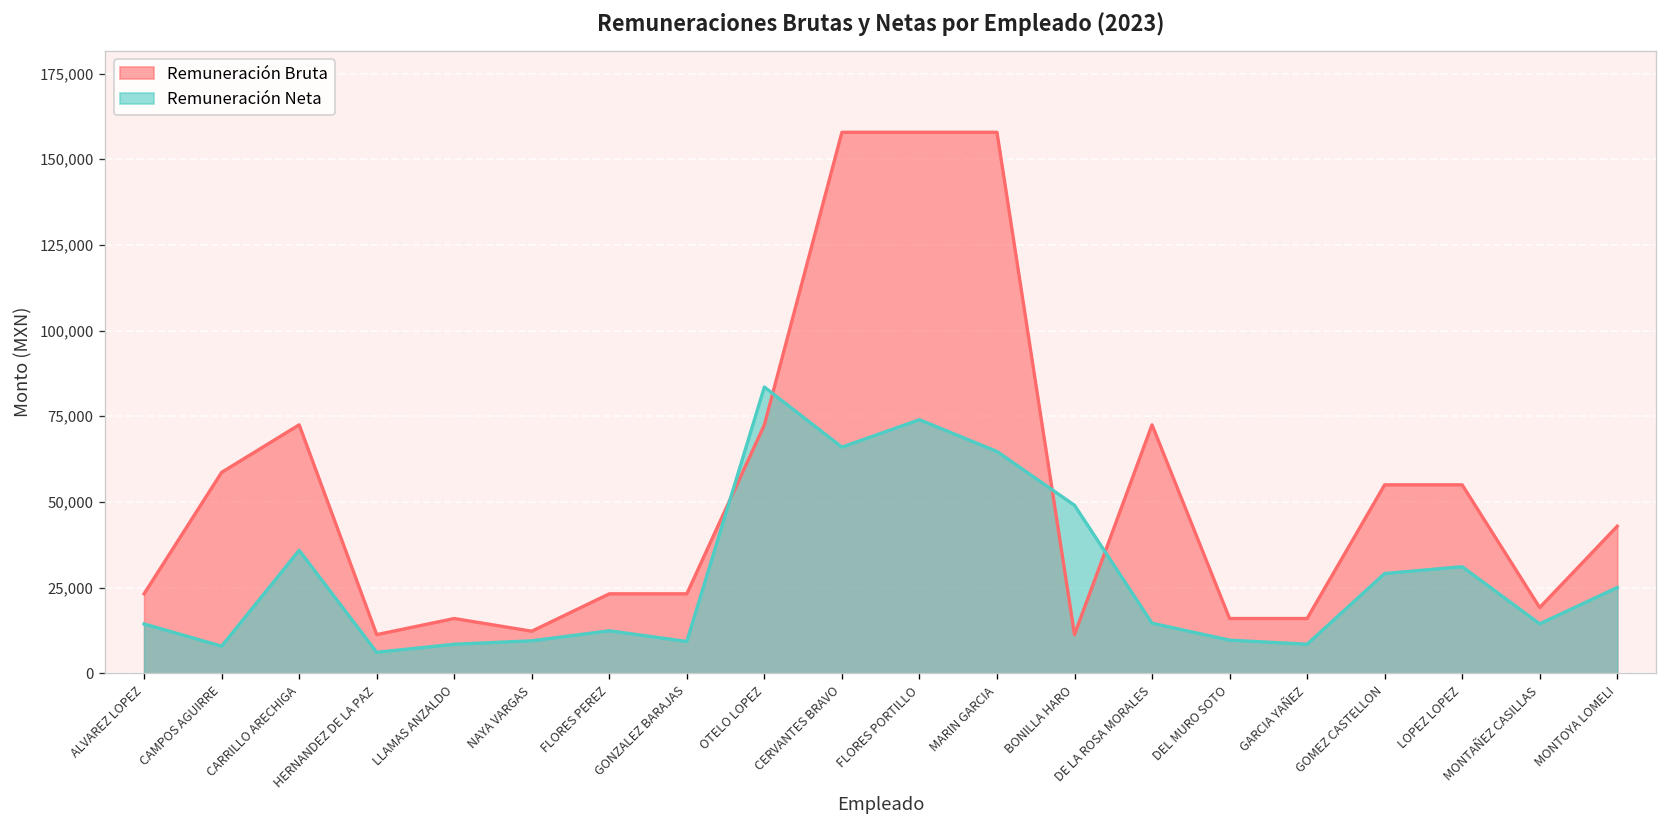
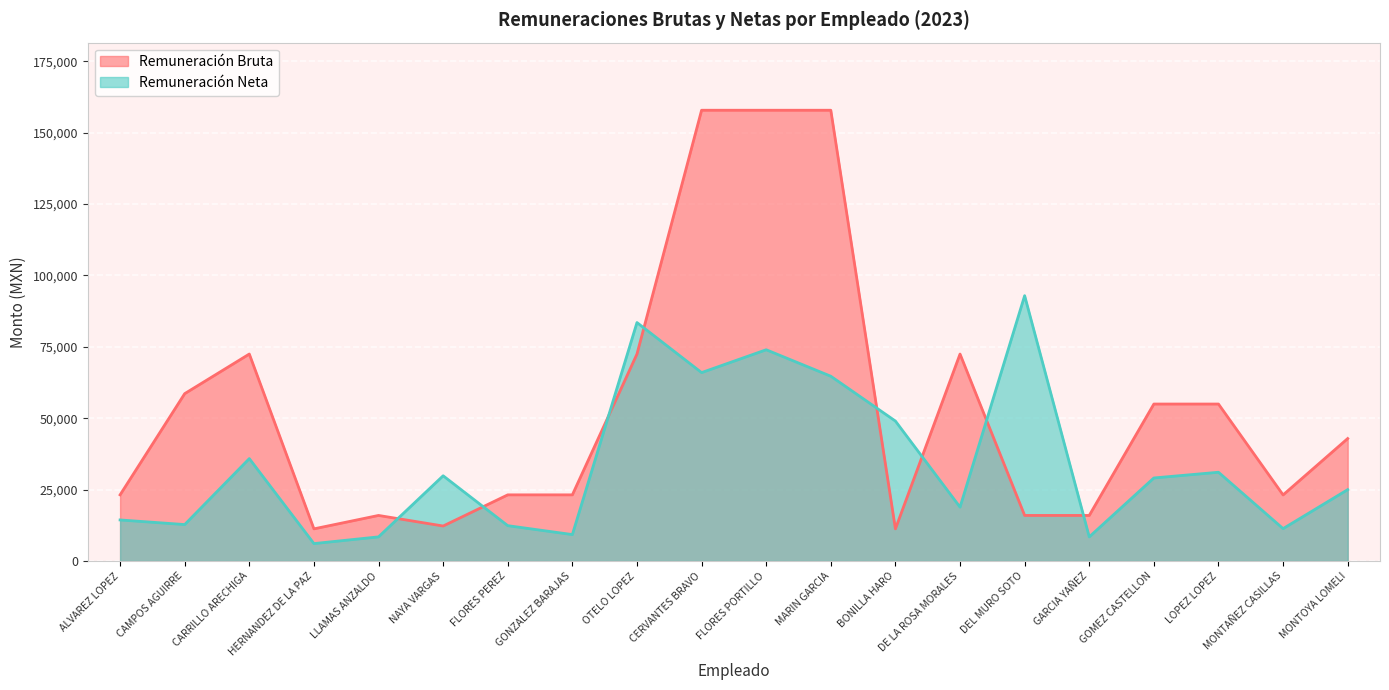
  {
    "Remuneración Bruta": {
      "ALVAREZ LOPEZ": "23,000",
      "CAMPOS AGUIRRE": "59,000",
      "CARRILLO ARECHIGA": "72,000",
      "HERNANDEZ DE LA PAZ": "11,000",
      "LLAMAS ANZALDO": "16,000",
      "NAYA VARGAS": "12,000",
      "FLORES PEREZ": "23,000",
      "GONZALEZ BARAJAS": "23,000",
      "OTELO LOPEZ": "72,000",
      "CERVANTES BRAVO": "158,000",
      "FLORES PORTILLO": "158,000",
      "MARIN GARCIA": "158,000",
      "BONILLA HARO": "11,000",
      "DE LA ROSA MORALES": "72,000",
      "DEL MURO SOTO": "16,000",
      "GARCIA YAÑEZ": "16,000",
      "GOMEZ CASTELLON": "55,000",
      "LOPEZ LOPEZ": "55,000",
-     "MONTAÑEZ CASILLAS": "19,000",
+     "MONTAÑEZ CASILLAS": "23,000",
      "MONTOYA LOMELI": "43,000"
    },
    "Remuneración Neta": {
      "ALVAREZ LOPEZ": "14,000",
-     "CAMPOS AGUIRRE": "8,000",
+     "CAMPOS AGUIRRE": "13,000",
      "CARRILLO ARECHIGA": "36,000",
      "HERNANDEZ DE LA PAZ": "6,000",
      "LLAMAS ANZALDO": "8,000",
-     "NAYA VARGAS": "9,000",
+     "NAYA VARGAS": "30,000",
      "FLORES PEREZ": "12,000",
      "GONZALEZ BARAJAS": "9,000",
      "OTELO LOPEZ": "84,000",
      "CERVANTES BRAVO": "66,000",
      "FLORES PORTILLO": "74,000",
      "MARIN GARCIA": "65,000",
      "BONILLA HARO": "49,000",
-     "DE LA ROSA MORALES": "15,000",
-     "DEL MURO SOTO": "10,000",
+     "DE LA ROSA MORALES": "19,000",
+     "DEL MURO SOTO": "93,000",
      "GARCIA YAÑEZ": "8,000",
      "GOMEZ CASTELLON": "29,000",
      "LOPEZ LOPEZ": "31,000",
-     "MONTAÑEZ CASILLAS": "14,000",
+     "MONTAÑEZ CASILLAS": "11,000",
      "MONTOYA LOMELI": "25,000"
    }
  }
